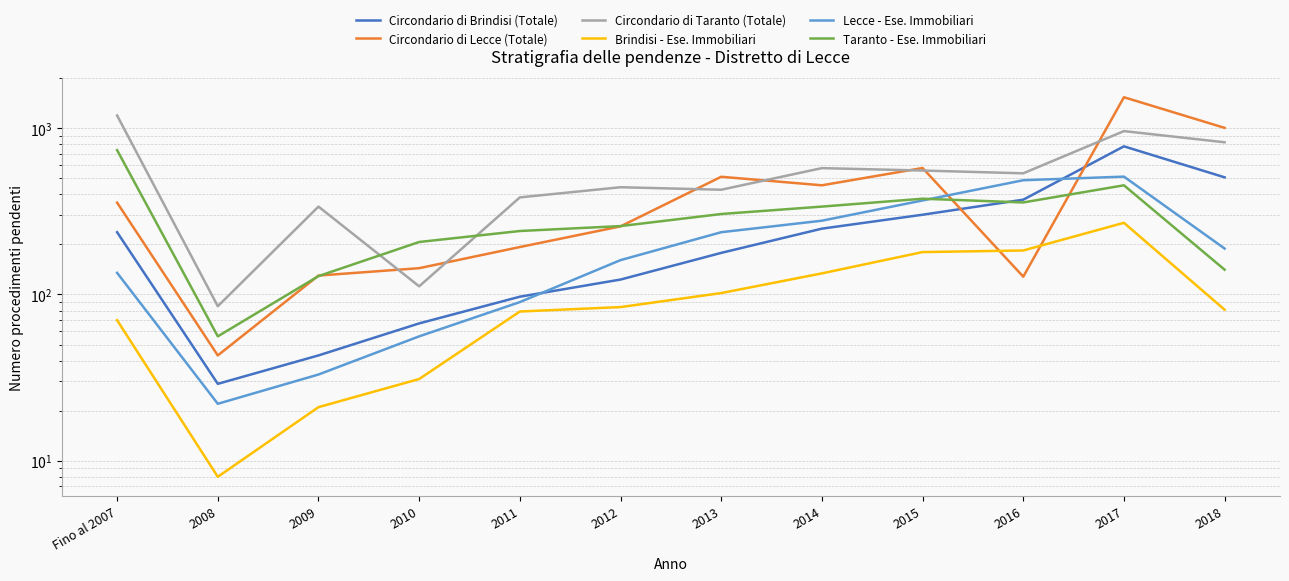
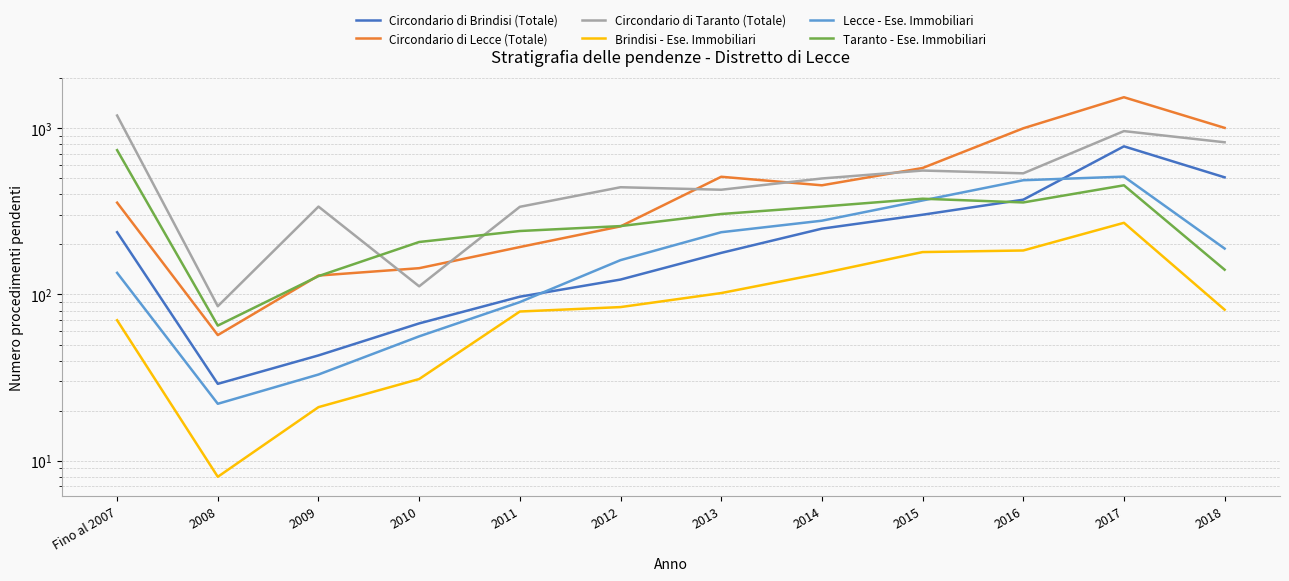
  {
    "Circondario di Lecce (Totale)": {
      "Fino al 2007": 360,
-     "2008": 43,
+     "2008": 57,
      "2010": 140,
      "2011": 190,
      "2013": 510,
      "2014": 450,
-     "2016": 130,
+     "2016": 1000,
      "2017": 1500,
      "2018": 1000
    },
    "Circondario di Taranto (Totale)": {
      "Fino al 2007": 1200,
      "2008": 90,
      "2009": 340,
      "2010": 110,
-     "2011": 380,
+     "2011": 340,
      "2012": 440,
      "2013": 430,
-     "2014": 580,
+     "2014": 500,
      "2016": 540,
      "2017": 1000,
      "2018": 800
    },
    "Brindisi - Ese. Immobiliari": {
      "Fino al 2007": 70,
      "2008": 8,
      "2009": 21,
      "2010": 31,
      "2011": 80,
      "2012": 80,
      "2013": 100,
      "2014": 130,
      "2015": 180,
      "2016": 180,
      "2017": 270,
      "2018": 80
    },
    "Taranto - Ese. Immobiliari": {
      "Fino al 2007": 700,
-     "2008": 56,
+     "2008": 65,
      "2010": 210,
      "2011": 240,
      "2013": 310,
      "2014": 340,
      "2016": 360,
      "2017": 450,
      "2018": 140
    }
  }
